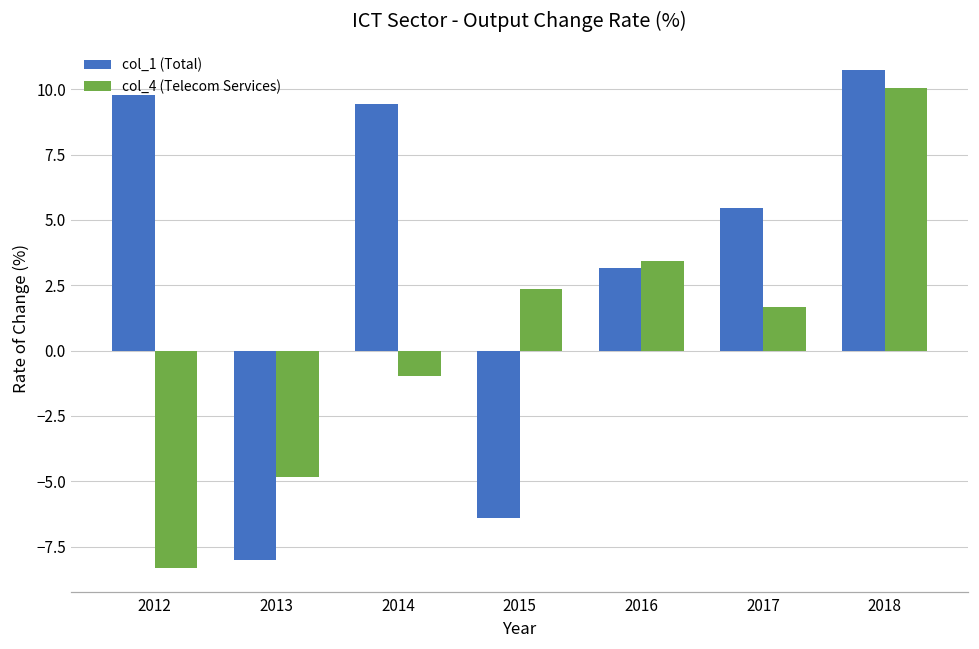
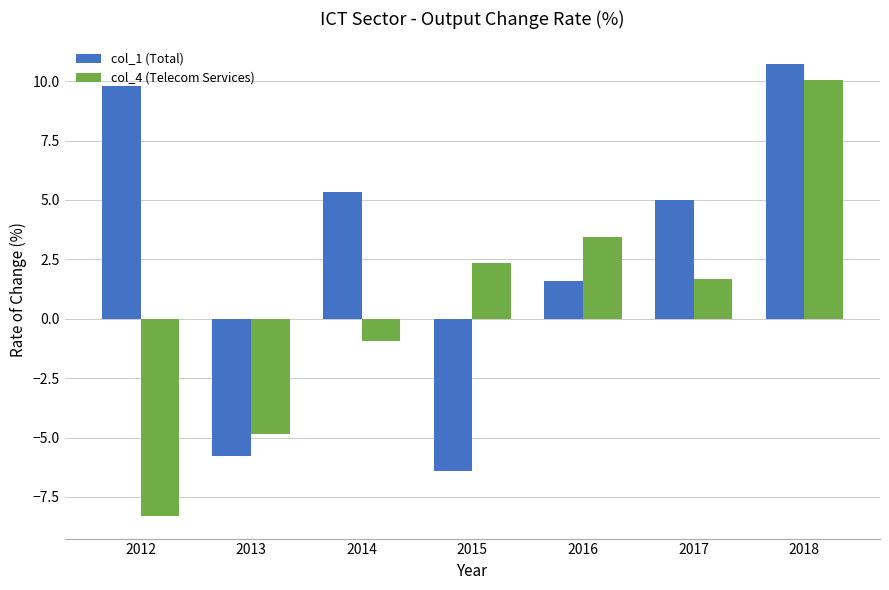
  {
    "col_1 (Total)": {
      "2012": 9.8,
-     "2013": -8.0,
-     "2014": 9.4,
+     "2013": -5.8,
+     "2014": 5.3,
      "2015": -6.4,
-     "2016": 3.2,
-     "2017": 5.5,
+     "2016": 1.6,
+     "2017": 5.0,
      "2018": 10.7
    },
    "col_4 (Telecom Services)": {
      "2012": -8.3,
      "2013": -4.8,
      "2014": -1.0,
      "2015": 2.4,
      "2016": 3.4,
      "2017": 1.7,
      "2018": 10.1
    }
  }
